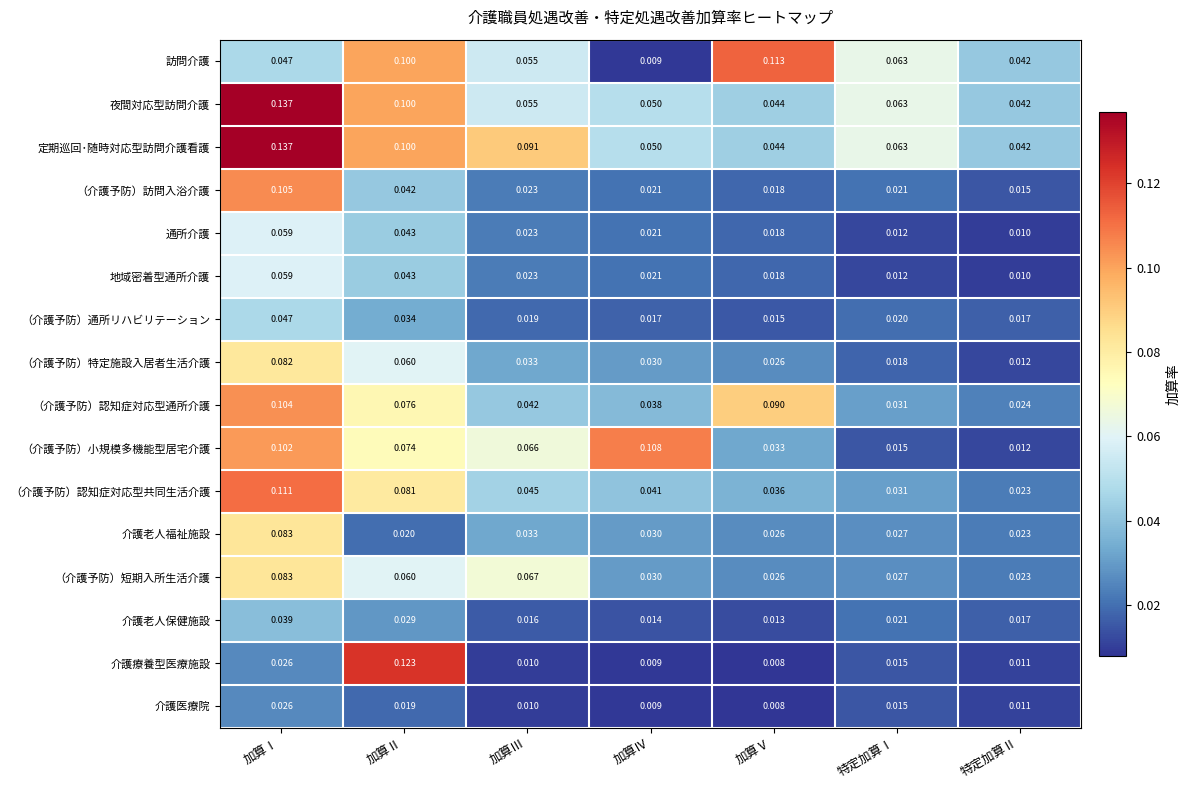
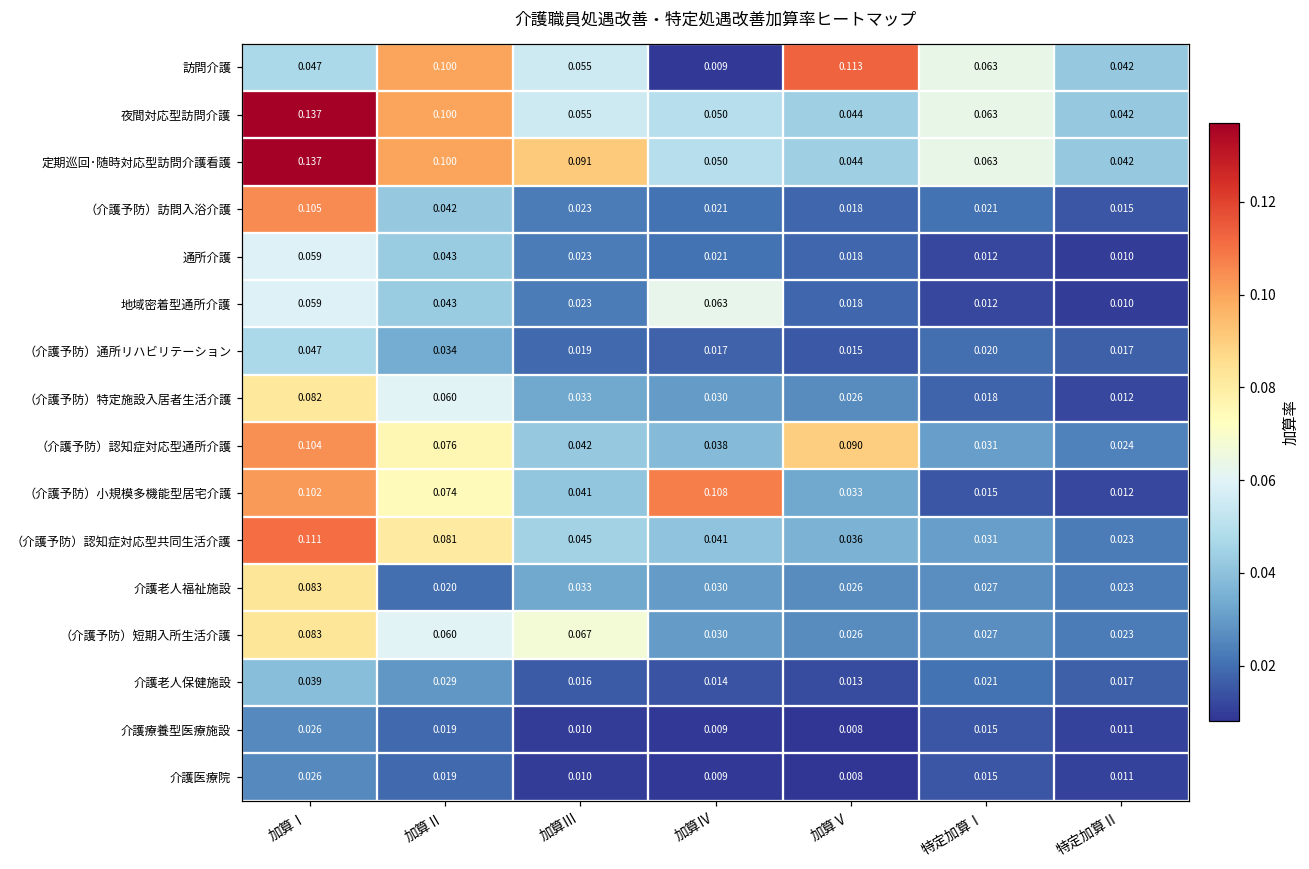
  {
    "訪問介護": {
      "加算Ⅰ": 0.047,
      "加算Ⅱ": 0.100,
      "加算Ⅲ": 0.055,
      "加算Ⅳ": 0.009,
      "加算Ⅴ": 0.113,
      "特定加算Ⅰ": 0.063,
      "特定加算Ⅱ": 0.042
    },
    "夜間対応型訪問介護": {
      "加算Ⅰ": 0.137,
      "加算Ⅱ": 0.100,
      "加算Ⅲ": 0.055,
      "加算Ⅳ": 0.050,
      "加算Ⅴ": 0.044,
      "特定加算Ⅰ": 0.063,
      "特定加算Ⅱ": 0.042
    },
    "定期巡回･随時対応型訪問介護看護": {
      "加算Ⅰ": 0.137,
      "加算Ⅱ": 0.100,
      "加算Ⅲ": 0.091,
      "加算Ⅳ": 0.050,
      "加算Ⅴ": 0.044,
      "特定加算Ⅰ": 0.063,
      "特定加算Ⅱ": 0.042
    },
    "（介護予防）訪問入浴介護": {
      "加算Ⅰ": 0.105,
      "加算Ⅱ": 0.042,
      "加算Ⅲ": 0.023,
      "加算Ⅳ": 0.021,
      "加算Ⅴ": 0.018,
      "特定加算Ⅰ": 0.021,
      "特定加算Ⅱ": 0.015
    },
    "通所介護": {
      "加算Ⅰ": 0.059,
      "加算Ⅱ": 0.043,
      "加算Ⅲ": 0.023,
      "加算Ⅳ": 0.021,
      "加算Ⅴ": 0.018,
      "特定加算Ⅰ": 0.012,
      "特定加算Ⅱ": 0.010
    },
    "地域密着型通所介護": {
      "加算Ⅰ": 0.059,
      "加算Ⅱ": 0.043,
      "加算Ⅲ": 0.023,
-     "加算Ⅳ": 0.021,
+     "加算Ⅳ": 0.063,
      "加算Ⅴ": 0.018,
      "特定加算Ⅰ": 0.012,
      "特定加算Ⅱ": 0.010
    },
    "（介護予防）通所リハビリテーション": {
      "加算Ⅰ": 0.047,
      "加算Ⅱ": 0.034,
      "加算Ⅲ": 0.019,
      "加算Ⅳ": 0.017,
      "加算Ⅴ": 0.015,
      "特定加算Ⅰ": 0.020,
      "特定加算Ⅱ": 0.017
    },
    "（介護予防）特定施設入居者生活介護": {
      "加算Ⅰ": 0.082,
      "加算Ⅱ": 0.060,
      "加算Ⅲ": 0.033,
      "加算Ⅳ": 0.030,
      "加算Ⅴ": 0.026,
      "特定加算Ⅰ": 0.018,
      "特定加算Ⅱ": 0.012
    },
    "（介護予防）認知症対応型通所介護": {
      "加算Ⅰ": 0.104,
      "加算Ⅱ": 0.076,
      "加算Ⅲ": 0.042,
      "加算Ⅳ": 0.038,
      "加算Ⅴ": 0.090,
      "特定加算Ⅰ": 0.031,
      "特定加算Ⅱ": 0.024
    },
    "（介護予防）小規模多機能型居宅介護": {
      "加算Ⅰ": 0.102,
      "加算Ⅱ": 0.074,
-     "加算Ⅲ": 0.066,
+     "加算Ⅲ": 0.041,
      "加算Ⅳ": 0.108,
      "加算Ⅴ": 0.033,
      "特定加算Ⅰ": 0.015,
      "特定加算Ⅱ": 0.012
    },
    "（介護予防）認知症対応型共同生活介護": {
      "加算Ⅰ": 0.111,
      "加算Ⅱ": 0.081,
      "加算Ⅲ": 0.045,
      "加算Ⅳ": 0.041,
      "加算Ⅴ": 0.036,
      "特定加算Ⅰ": 0.031,
      "特定加算Ⅱ": 0.023
    },
    "介護老人福祉施設": {
      "加算Ⅰ": 0.083,
      "加算Ⅱ": 0.020,
      "加算Ⅲ": 0.033,
      "加算Ⅳ": 0.030,
      "加算Ⅴ": 0.026,
      "特定加算Ⅰ": 0.027,
      "特定加算Ⅱ": 0.023
    },
    "（介護予防）短期入所生活介護": {
      "加算Ⅰ": 0.083,
      "加算Ⅱ": 0.060,
      "加算Ⅲ": 0.067,
      "加算Ⅳ": 0.030,
      "加算Ⅴ": 0.026,
      "特定加算Ⅰ": 0.027,
      "特定加算Ⅱ": 0.023
    },
    "介護老人保健施設": {
      "加算Ⅰ": 0.039,
      "加算Ⅱ": 0.029,
      "加算Ⅲ": 0.016,
      "加算Ⅳ": 0.014,
      "加算Ⅴ": 0.013,
      "特定加算Ⅰ": 0.021,
      "特定加算Ⅱ": 0.017
    },
    "介護療養型医療施設": {
      "加算Ⅰ": 0.026,
-     "加算Ⅱ": 0.123,
+     "加算Ⅱ": 0.019,
      "加算Ⅲ": 0.010,
      "加算Ⅳ": 0.009,
      "加算Ⅴ": 0.008,
      "特定加算Ⅰ": 0.015,
      "特定加算Ⅱ": 0.011
    },
    "介護医療院": {
      "加算Ⅰ": 0.026,
      "加算Ⅱ": 0.019,
      "加算Ⅲ": 0.010,
      "加算Ⅳ": 0.009,
      "加算Ⅴ": 0.008,
      "特定加算Ⅰ": 0.015,
      "特定加算Ⅱ": 0.011
    }
  }
